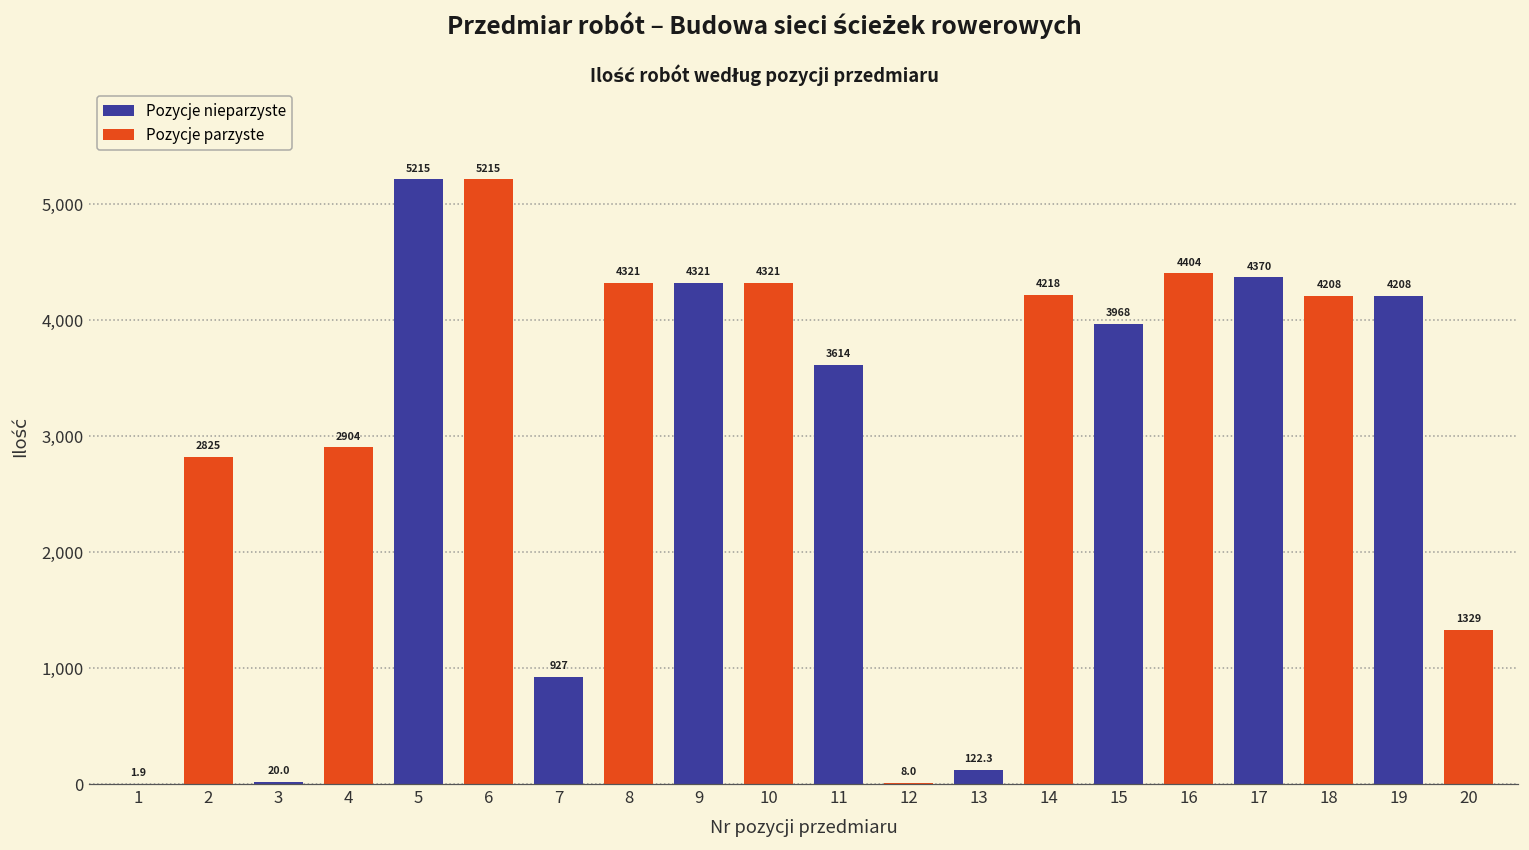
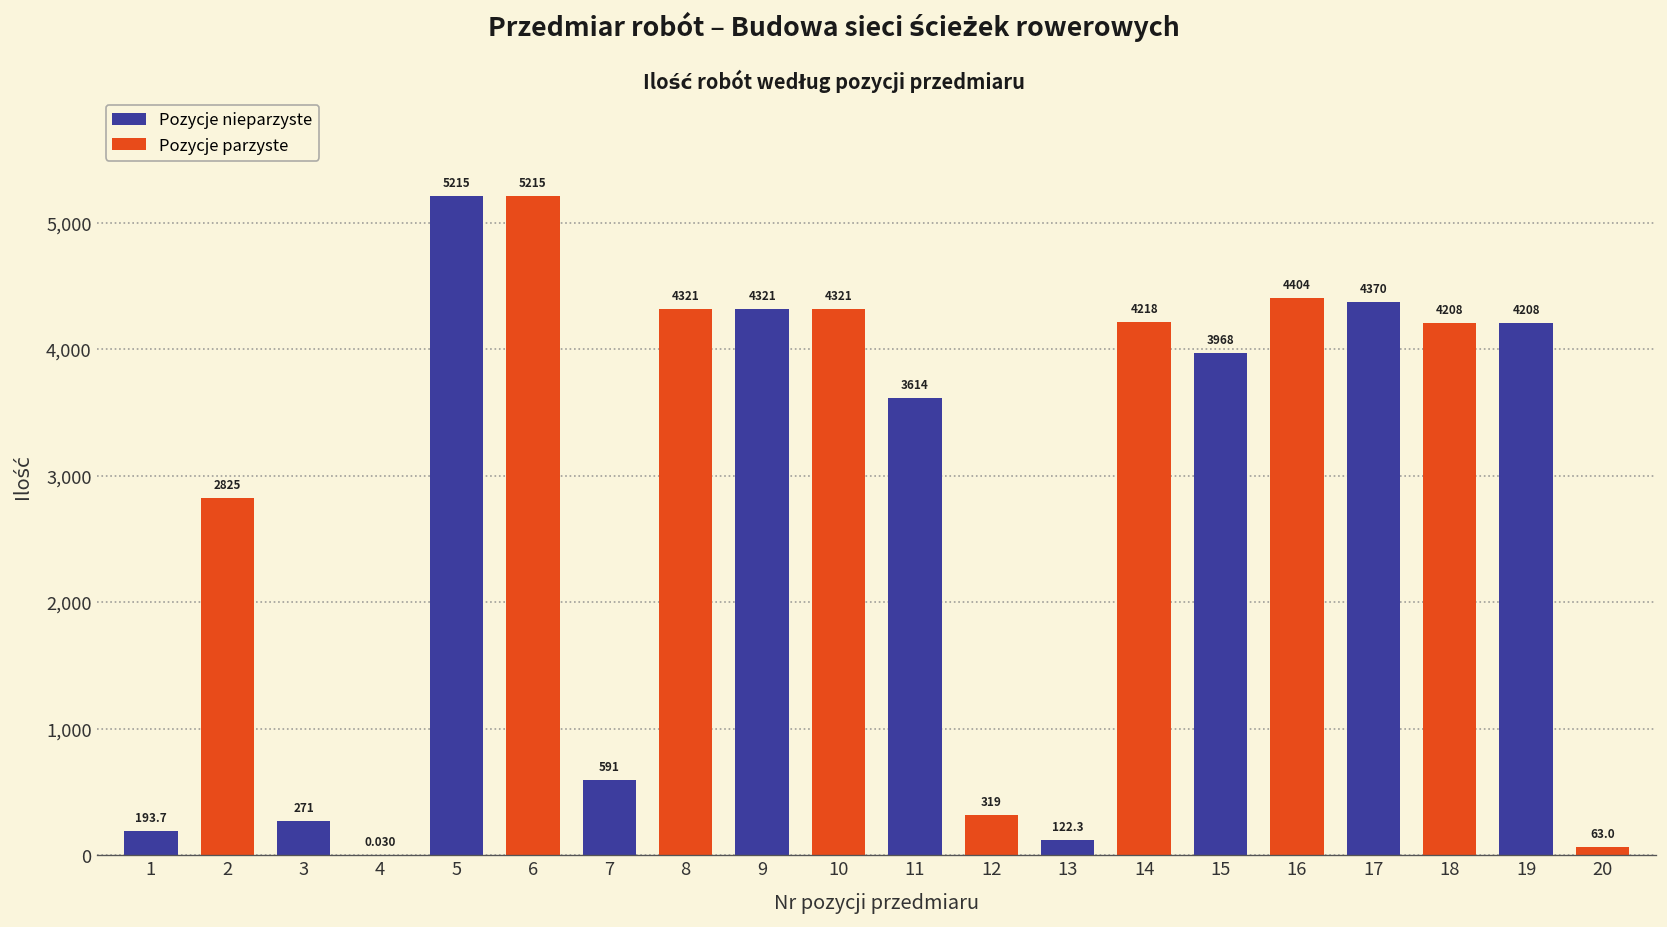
  {
    "Pozycje nieparzyste": {
-     "1": 1.9,
-     "3": 20.0,
+     "1": 193.7,
+     "3": 271,
      "5": 5215,
-     "7": 927,
+     "7": 591,
      "9": 4321,
      "11": 3614,
      "13": 122.3,
      "15": 3968,
      "17": 4370,
      "19": 4208
    },
    "Pozycje parzyste": {
      "2": 2825,
-     "4": 2904,
+     "4": 0.030,
      "6": 5215,
      "8": 4321,
      "10": 4321,
-     "12": 8.0,
+     "12": 319,
      "14": 4218,
      "16": 4404,
      "18": 4208,
-     "20": 1329
+     "20": 63.0
    }
  }
